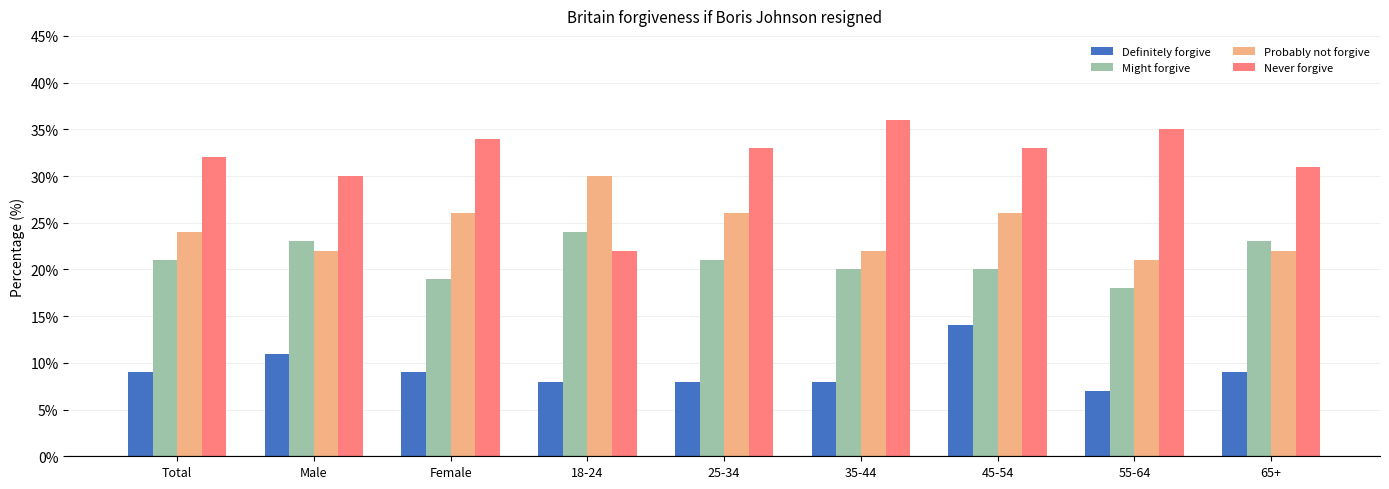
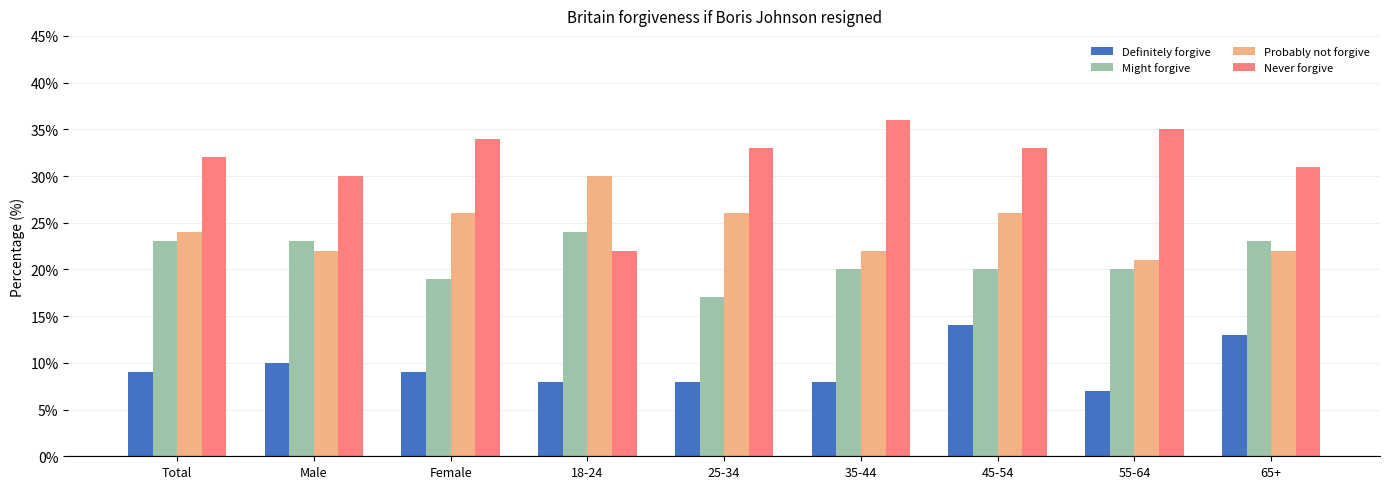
  {
    "Definitely forgive": {
      "Total": "9%",
-     "Male": "11%",
+     "Male": "10%",
      "Female": "9%",
      "18-24": "8%",
      "25-34": "8%",
      "35-44": "8%",
      "45-54": "14%",
      "55-64": "7%",
-     "65+": "9%"
+     "65+": "13%"
    },
    "Might forgive": {
-     "Total": "21%",
+     "Total": "23%",
      "Male": "23%",
      "Female": "19%",
      "18-24": "24%",
-     "25-34": "21%",
+     "25-34": "17%",
      "35-44": "20%",
      "45-54": "20%",
-     "55-64": "18%",
+     "55-64": "20%",
      "65+": "23%"
    }
  }
